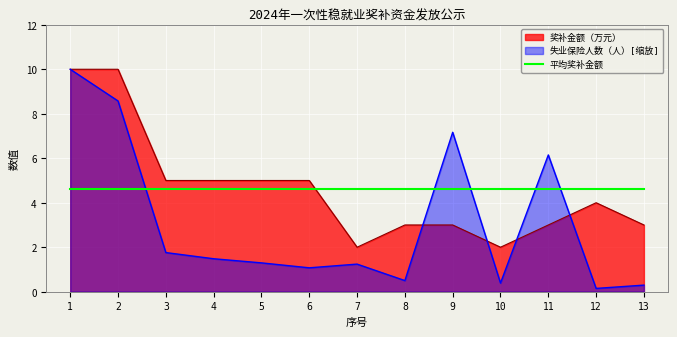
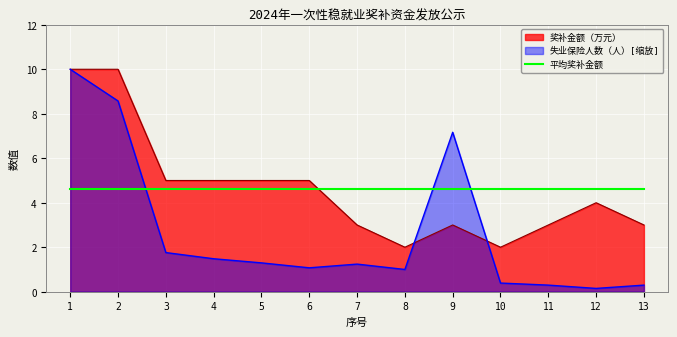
  {
    "奖补金额（万元）": {
      "2": 10,
      "3": 5,
      "4": 5,
      "5": 5,
      "6": 5,
-     "7": 2,
-     "8": 3,
+     "7": 3,
+     "8": 2,
      "9": 3,
      "10": 2,
      "11": 3,
      "12": 4,
      "13": 3
    },
    "失业保险人数（人）[缩放]": {
      "2": 8.6,
      "3": 1.8,
      "4": 1.5,
      "5": 1.3,
      "6": 1.1,
      "7": 1.2,
-     "8": 0.5,
+     "8": 1.0,
      "9": 7.2,
      "10": 0.4,
-     "11": 6.1,
+     "11": 0.3,
      "12": 0.1,
      "13": 0.3
    },
    "平均奖补金额": {
      "1": 4.6,
      "2": 4.6,
      "3": 4.6,
      "4": 4.6,
      "5": 4.6,
      "6": 4.6,
      "7": 4.6,
      "8": 4.6,
      "9": 4.6,
      "10": 4.6,
      "11": 4.6,
      "12": 4.6,
      "13": 4.6
    }
  }
